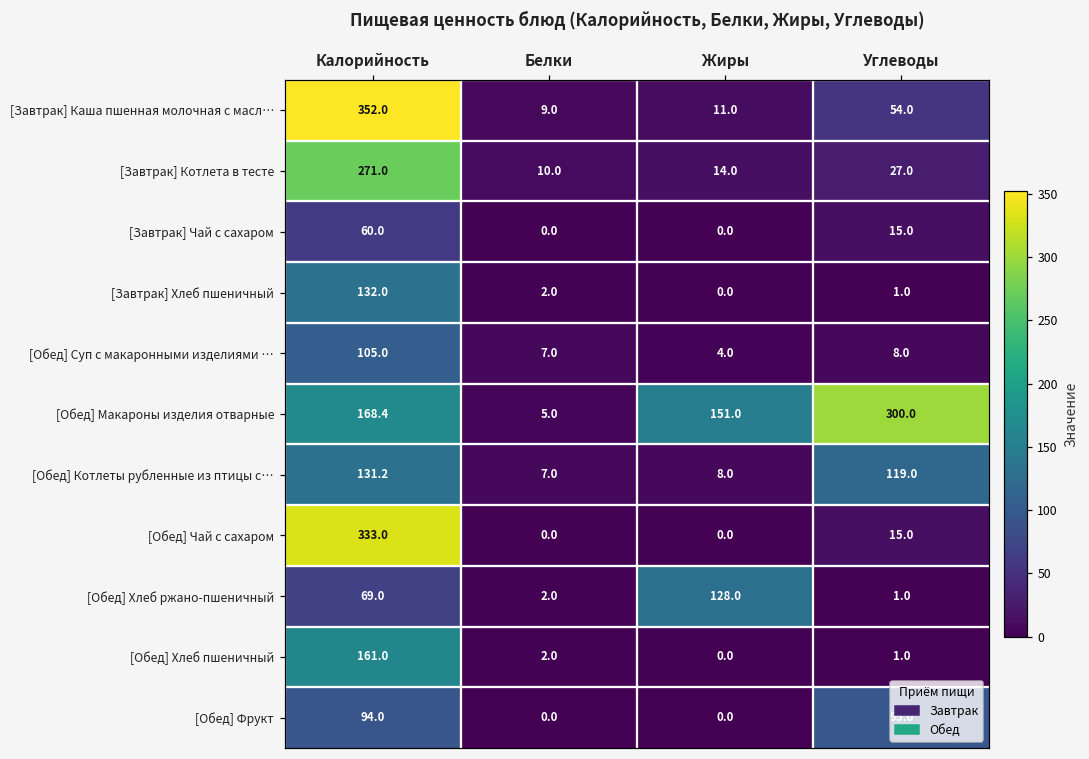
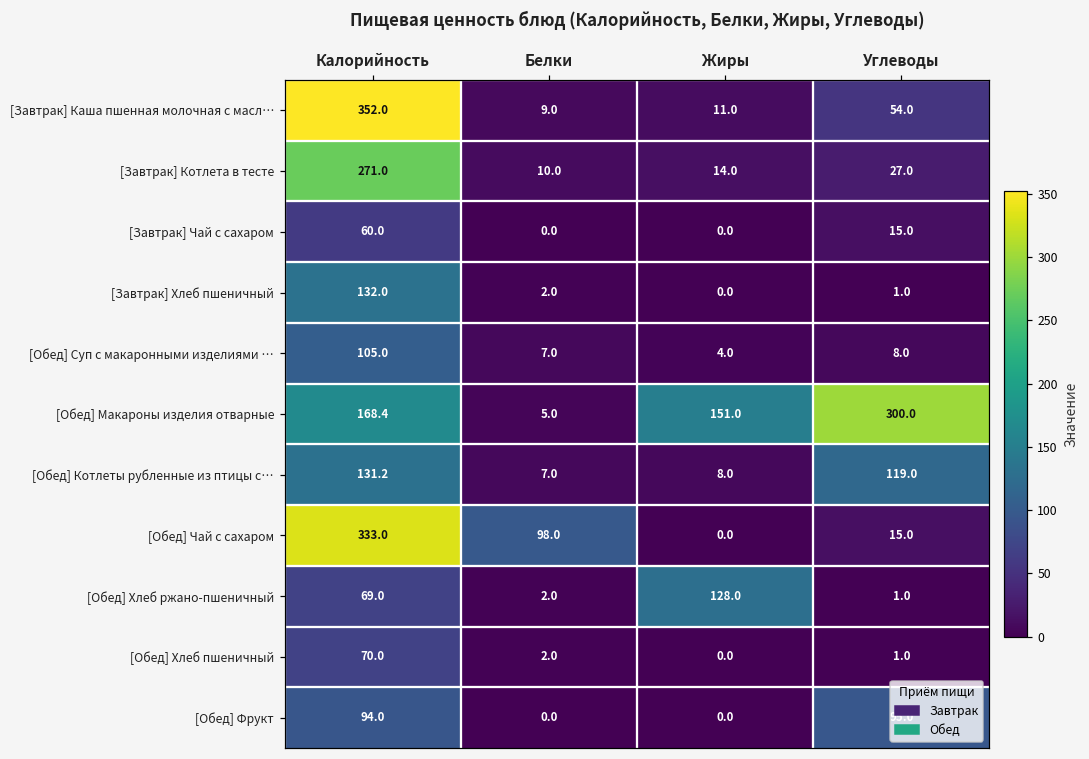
  {
    "[Завтрак] Каша пшенная молочная с масл…": {
      "Калорийность": 352.0,
      "Белки": 9.0,
      "Жиры": 11.0,
      "Углеводы": 54.0
    },
    "[Завтрак] Котлета в тесте": {
      "Калорийность": 271.0,
      "Белки": 10.0,
      "Жиры": 14.0,
      "Углеводы": 27.0
    },
    "[Завтрак] Чай с сахаром": {
      "Калорийность": 60.0,
      "Белки": 0.0,
      "Жиры": 0.0,
      "Углеводы": 15.0
    },
    "[Завтрак] Хлеб пшеничный": {
      "Калорийность": 132.0,
      "Белки": 2.0,
      "Жиры": 0.0,
      "Углеводы": 1.0
    },
    "[Обед] Суп с макаронными изделиями …": {
      "Калорийность": 105.0,
      "Белки": 7.0,
      "Жиры": 4.0,
      "Углеводы": 8.0
    },
    "[Обед] Макароны изделия отварные": {
      "Калорийность": 168.4,
      "Белки": 5.0,
      "Жиры": 151.0,
      "Углеводы": 300.0
    },
    "[Обед] Котлеты рубленные из птицы с…": {
      "Калорийность": 131.2,
      "Белки": 7.0,
      "Жиры": 8.0,
      "Углеводы": 119.0
    },
    "[Обед] Чай с сахаром": {
      "Калорийность": 333.0,
-     "Белки": 0.0,
+     "Белки": 98.0,
      "Жиры": 0.0,
      "Углеводы": 15.0
    },
    "[Обед] Хлеб ржано-пшеничный": {
      "Калорийность": 69.0,
      "Белки": 2.0,
      "Жиры": 128.0,
      "Углеводы": 1.0
    },
    "[Обед] Хлеб пшеничный": {
-     "Калорийность": 161.0,
+     "Калорийность": 70.0,
      "Белки": 2.0,
      "Жиры": 0.0,
      "Углеводы": 1.0
    },
    "[Обед] Фрукт": {
      "Калорийность": 94.0,
      "Белки": 0.0,
      "Жиры": 0.0
    }
  }
